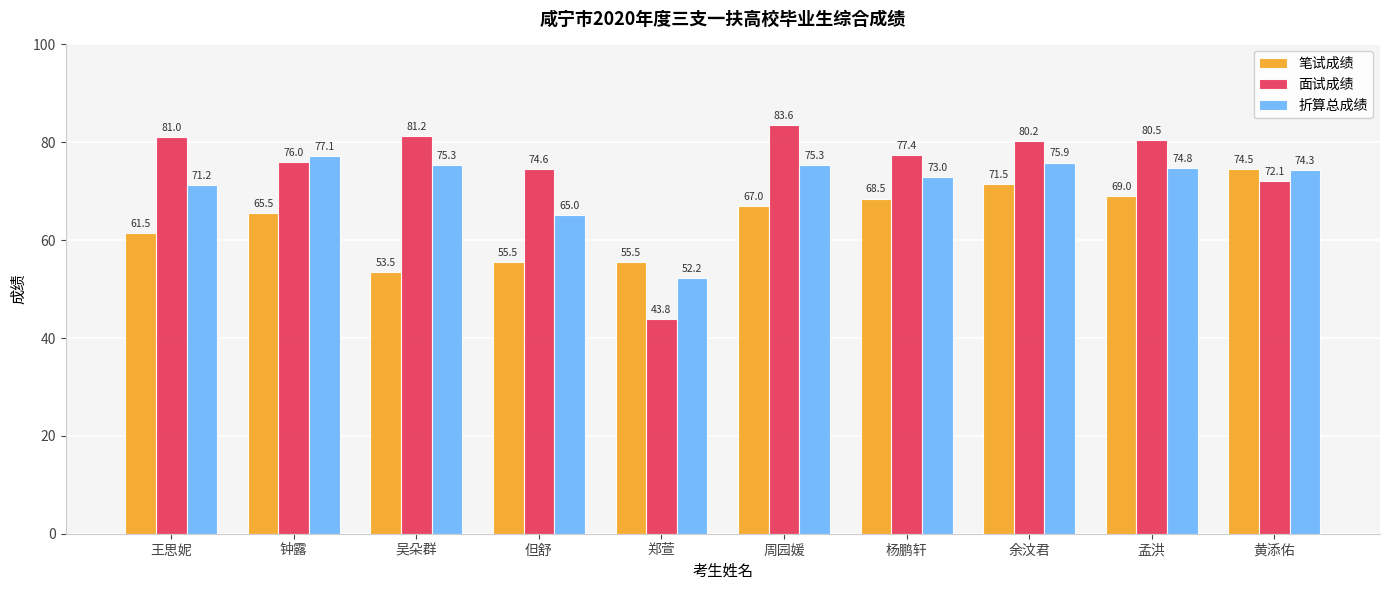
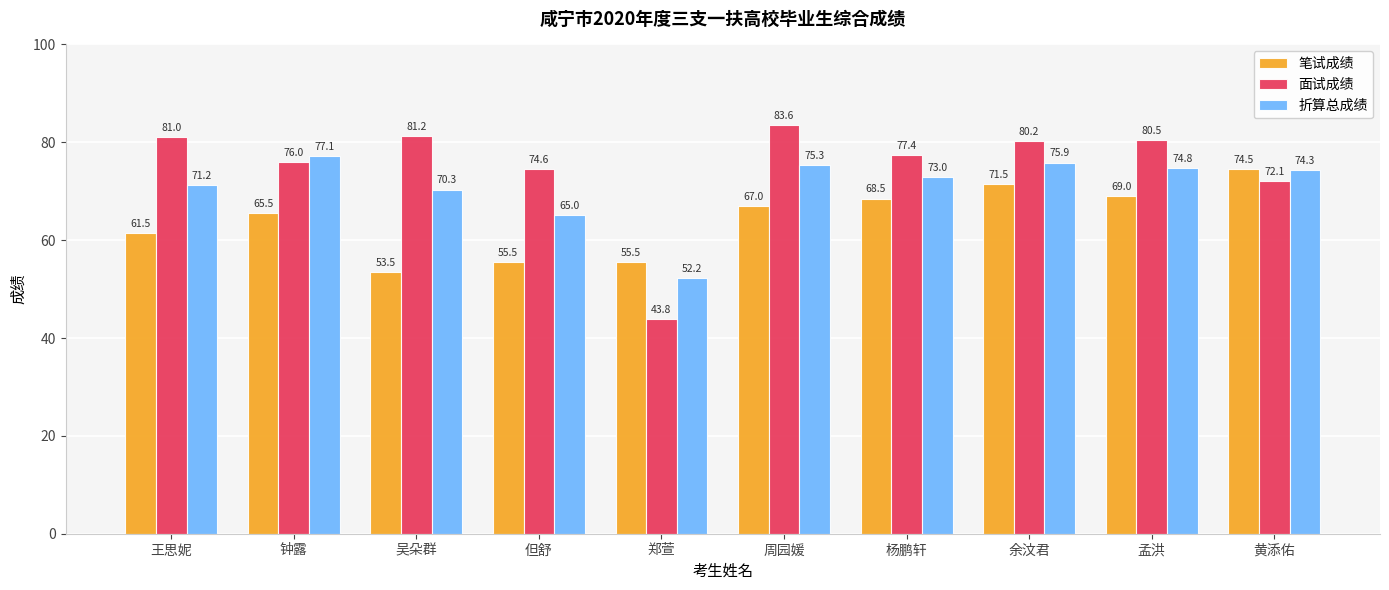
  {
    "笔试成绩": {
      "王思妮": 61.5,
      "钟露": 65.5,
      "吴朵群": 53.5,
      "但舒": 55.5,
      "郑萱": 55.5,
      "周园媛": 67.0,
      "杨鹏轩": 68.5,
      "余汶君": 71.5,
      "孟洪": 69.0,
      "黄添佑": 74.5
    },
    "面试成绩": {
      "王思妮": 81.0,
      "钟露": 76.0,
      "吴朵群": 81.2,
      "但舒": 74.6,
      "郑萱": 43.8,
      "周园媛": 83.6,
      "杨鹏轩": 77.4,
      "余汶君": 80.2,
      "孟洪": 80.5,
      "黄添佑": 72.1
    },
    "折算总成绩": {
      "王思妮": 71.2,
      "钟露": 77.1,
-     "吴朵群": 75.3,
+     "吴朵群": 70.3,
      "但舒": 65.0,
      "郑萱": 52.2,
      "周园媛": 75.3,
      "杨鹏轩": 73.0,
      "余汶君": 75.9,
      "孟洪": 74.8,
      "黄添佑": 74.3
    }
  }
